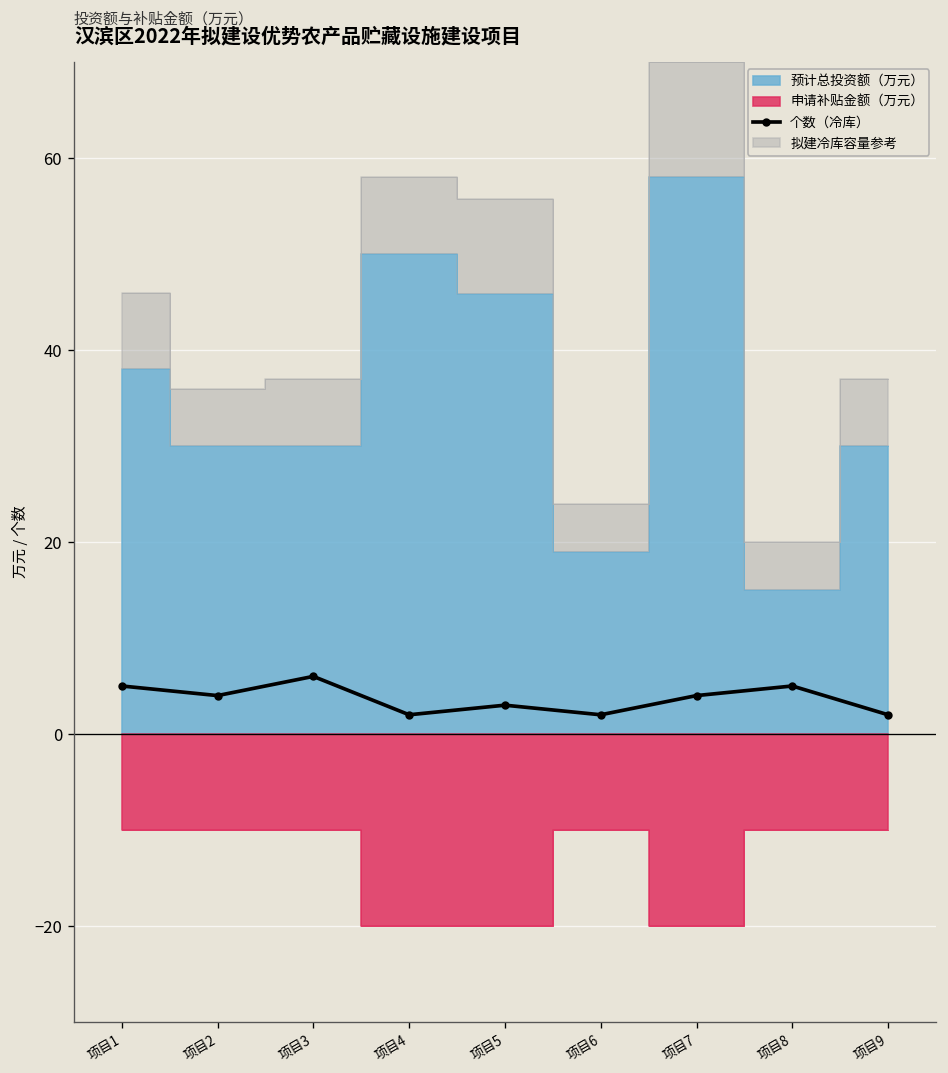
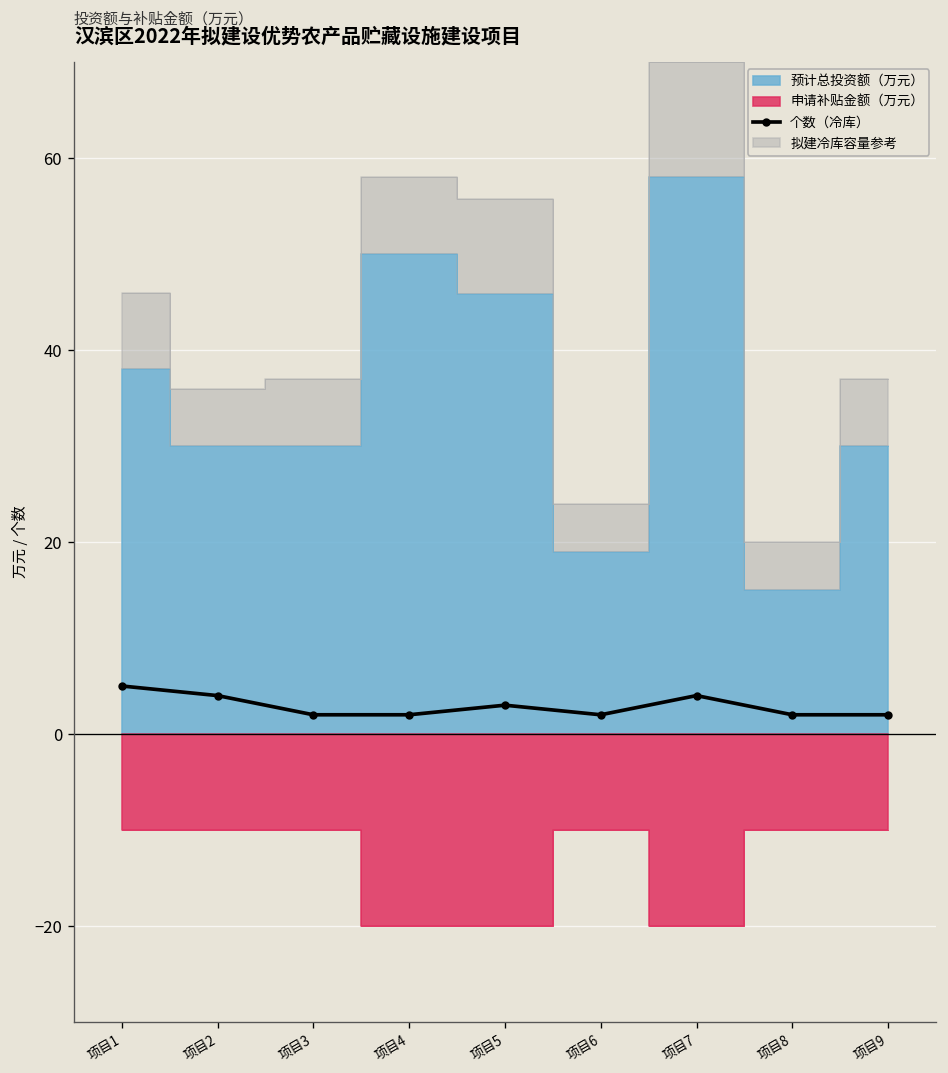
  {
    "个数（冷库）": {
      "项目1": 5,
      "项目2": 4,
-     "项目3": 6,
+     "项目3": 2,
      "项目4": 2,
      "项目5": 3,
      "项目6": 2,
      "项目7": 4,
-     "项目8": 5,
+     "项目8": 2,
      "项目9": 2
    }
  }
